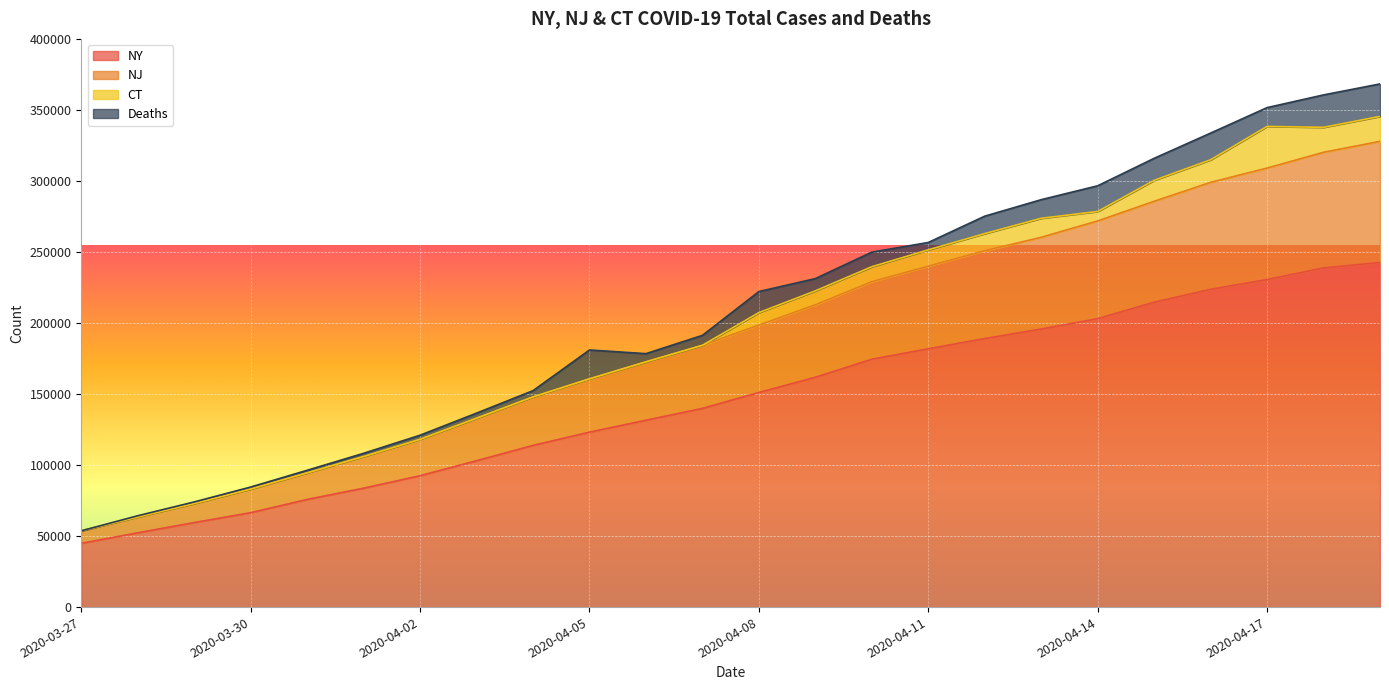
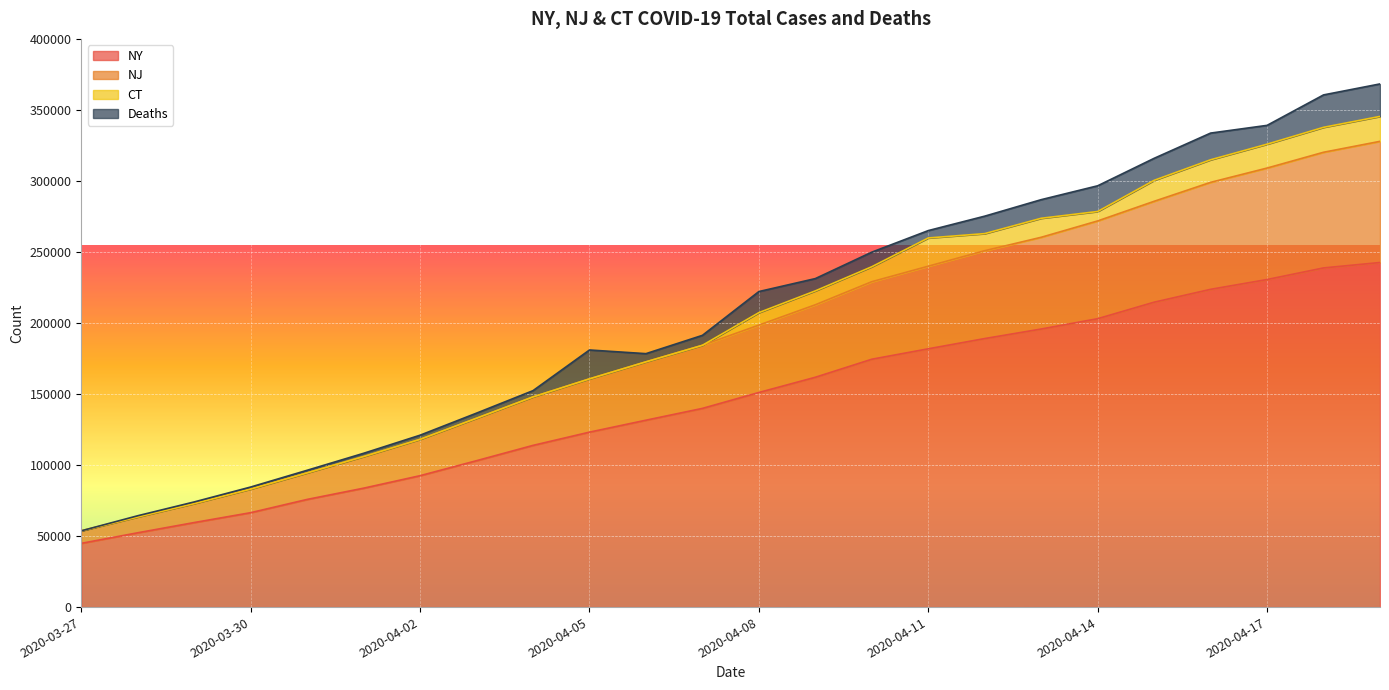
  {
    "CT": {
      "2020-04-08": 9000,
-     "2020-04-11": 12000,
+     "2020-04-11": 20000,
      "2020-04-14": 7000,
-     "2020-04-17": 29000
+     "2020-04-17": 17000
    },
    "Deaths": {
      "2020-04-02": 3000,
      "2020-04-05": 20000,
      "2020-04-08": 15000,
      "2020-04-11": 5000,
      "2020-04-14": 18000,
      "2020-04-17": 13000
    }
  }
